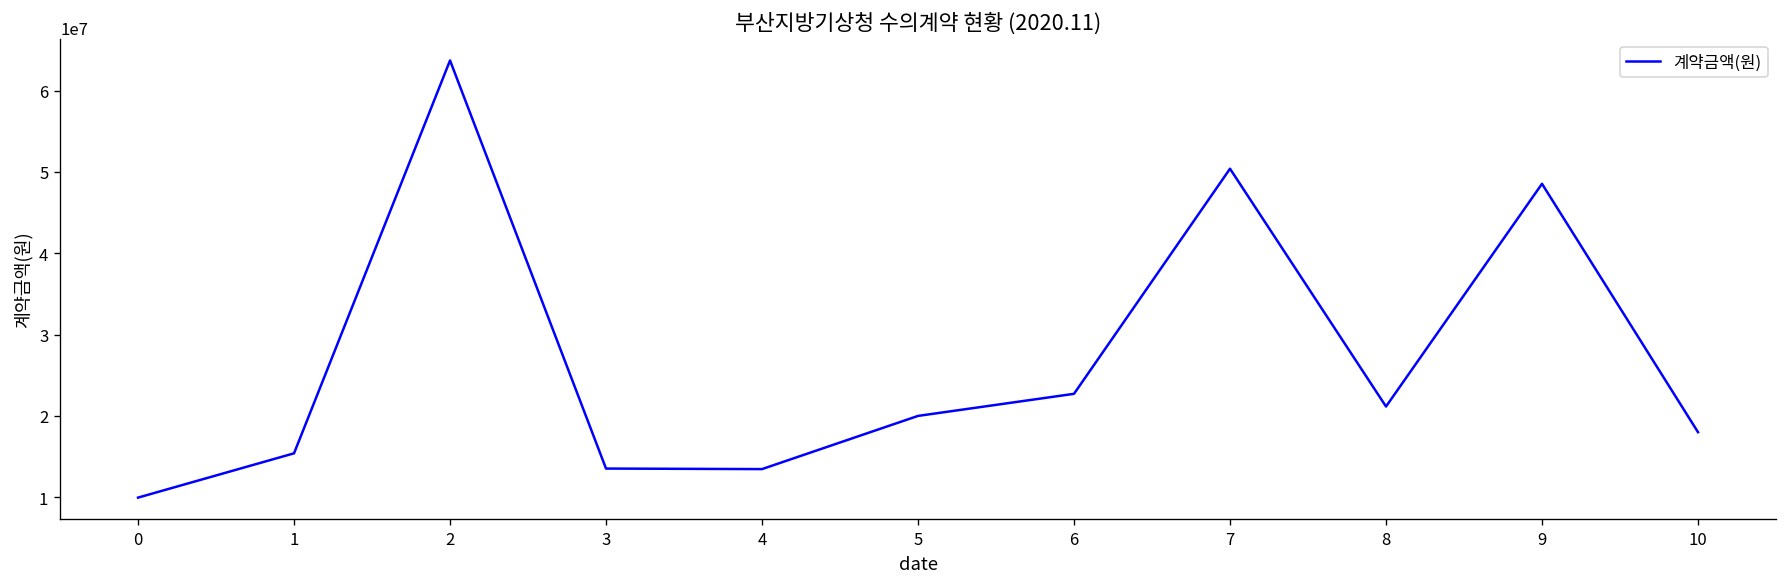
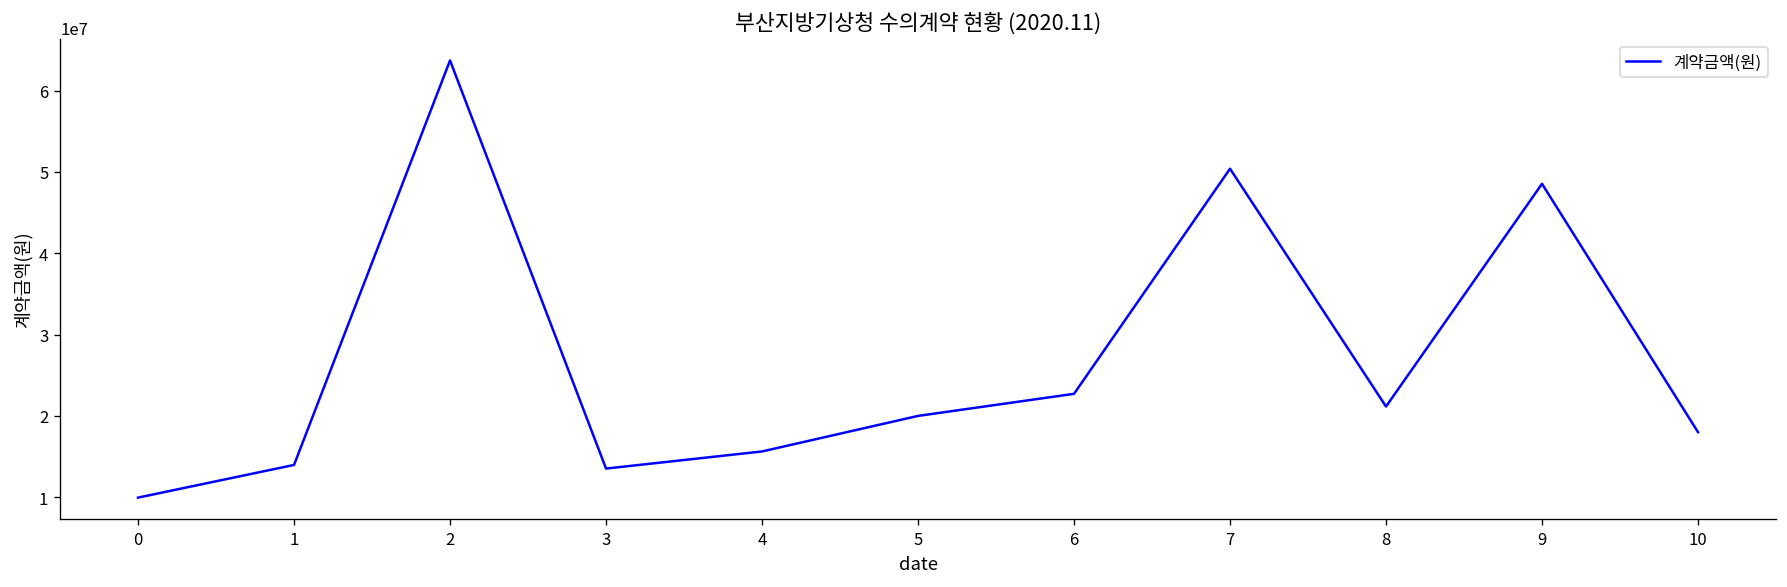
  {
    "0": 10000000,
-   "1": 15000000,
+   "1": 14000000,
    "2": 64000000,
    "3": 14000000,
-   "4": 13000000,
+   "4": 16000000,
    "5": 20000000,
    "6": 23000000,
    "7": 50000000,
    "8": 21000000,
    "9": 49000000,
    "10": 18000000
  }
